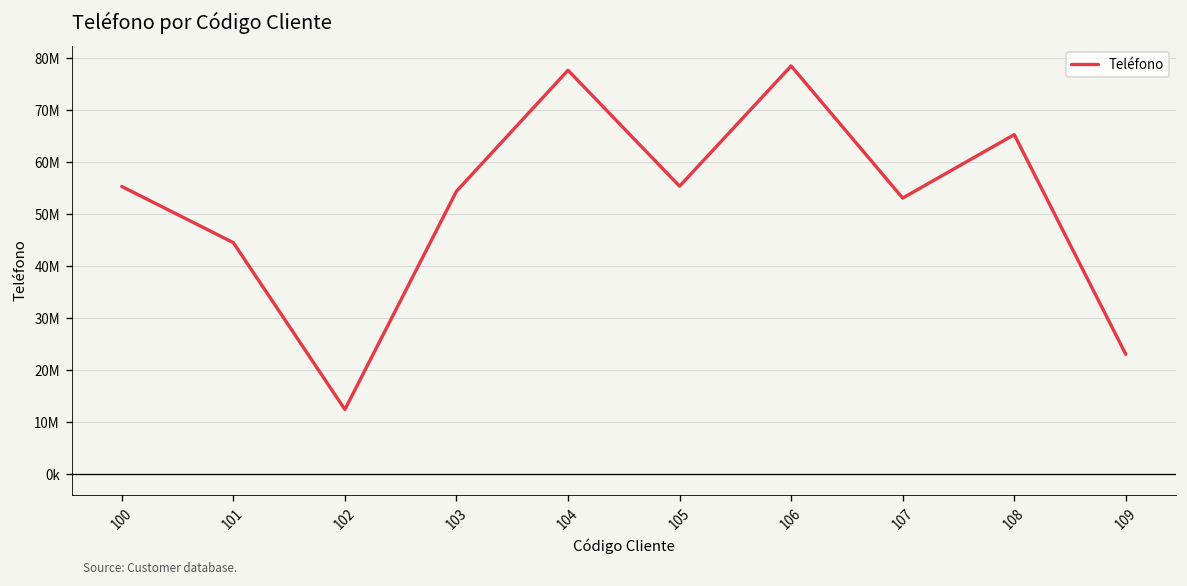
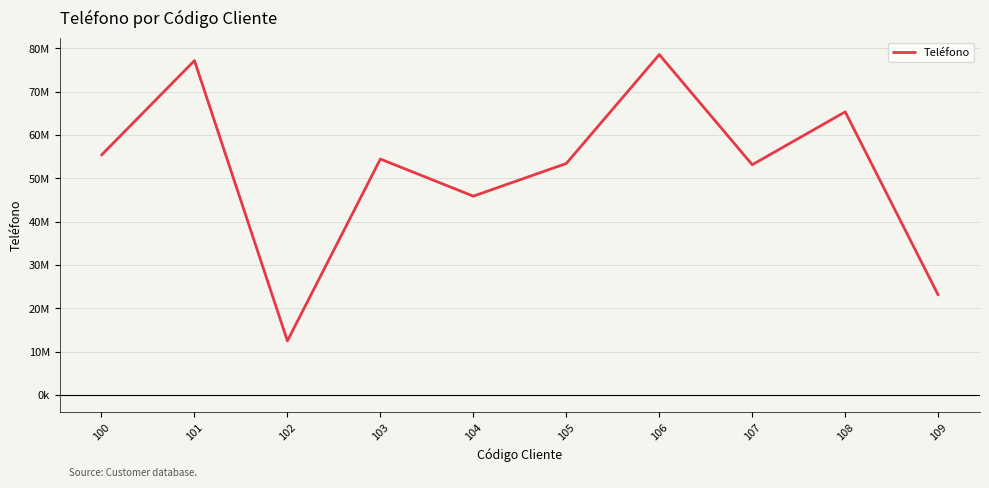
  {
    "100": 55000000,
-   "101": 45000000,
+   "101": 77000000,
    "102": 12000000,
    "103": 54000000,
-   "104": 78000000,
-   "105": 55000000,
+   "104": 46000000,
+   "105": 53000000,
    "106": 79000000,
    "107": 53000000,
    "108": 65000000,
    "109": 23000000
  }
